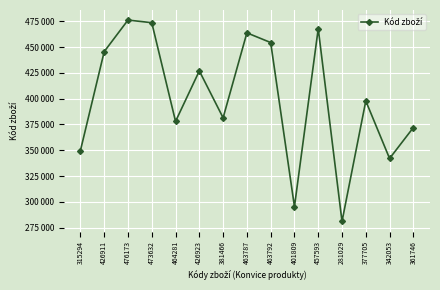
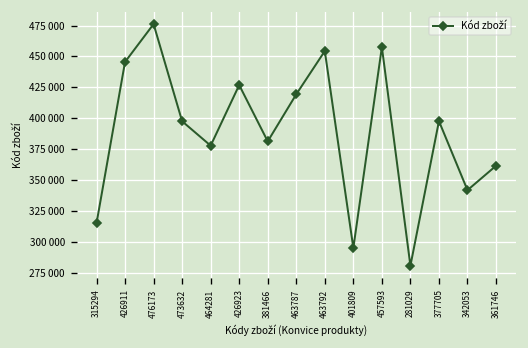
  {
-   "315294": 350000,
+   "315294": 315000,
    "426911": 446000,
    "476173": 476000,
-   "473632": 474000,
+   "473632": 398000,
    "464281": 378000,
    "426923": 427000,
    "381466": 381000,
-   "463787": 464000,
+   "463787": 419000,
    "463792": 454000,
    "401809": 295000,
-   "457593": 468000,
+   "457593": 458000,
    "281029": 281000,
    "377705": 398000,
    "342053": 342000,
-   "361746": 372000
+   "361746": 362000
  }
